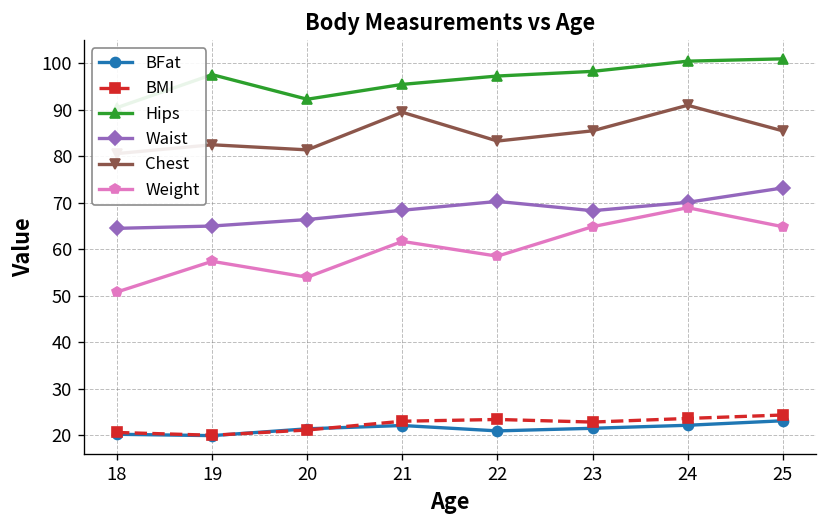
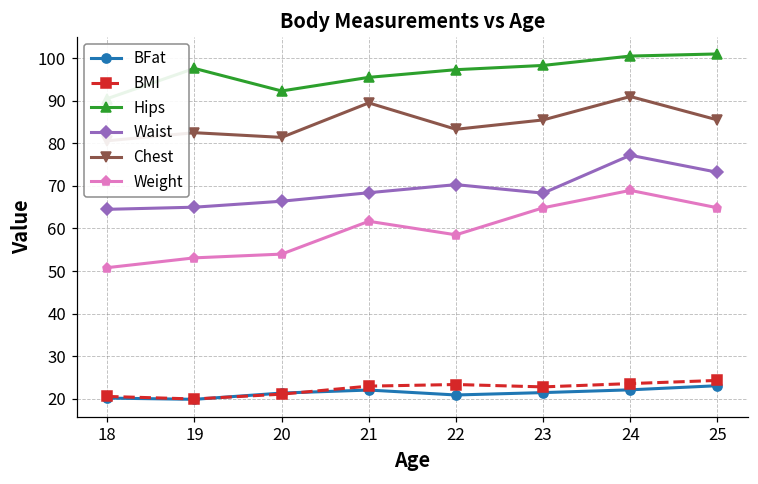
  {
    "BFat": {
      "21": 22,
      "22": 21,
      "23": 21,
      "24": 22,
      "25": 23
    },
    "BMI": {
      "21": 23,
      "22": 23,
      "23": 23,
      "24": 24,
      "25": 24
    },
    "Hips": {
      "19": 98,
      "20": 92,
      "21": 96,
      "22": 97,
      "23": 98,
      "24": 101,
      "25": 101
    },
    "Waist": {
      "18": 65,
      "19": 65,
      "20": 66,
      "21": 68,
      "22": 70,
      "23": 68,
-     "24": 70,
+     "24": 77,
      "25": 73
    },
    "Chest": {
      "19": 83,
      "20": 81,
      "21": 90,
      "22": 83,
      "23": 86,
      "24": 91,
      "25": 86
    },
    "Weight": {
      "18": 51,
-     "19": 57,
+     "19": 53,
      "20": 54,
      "21": 62,
      "22": 59,
      "23": 65,
      "24": 69,
      "25": 65
    }
  }
